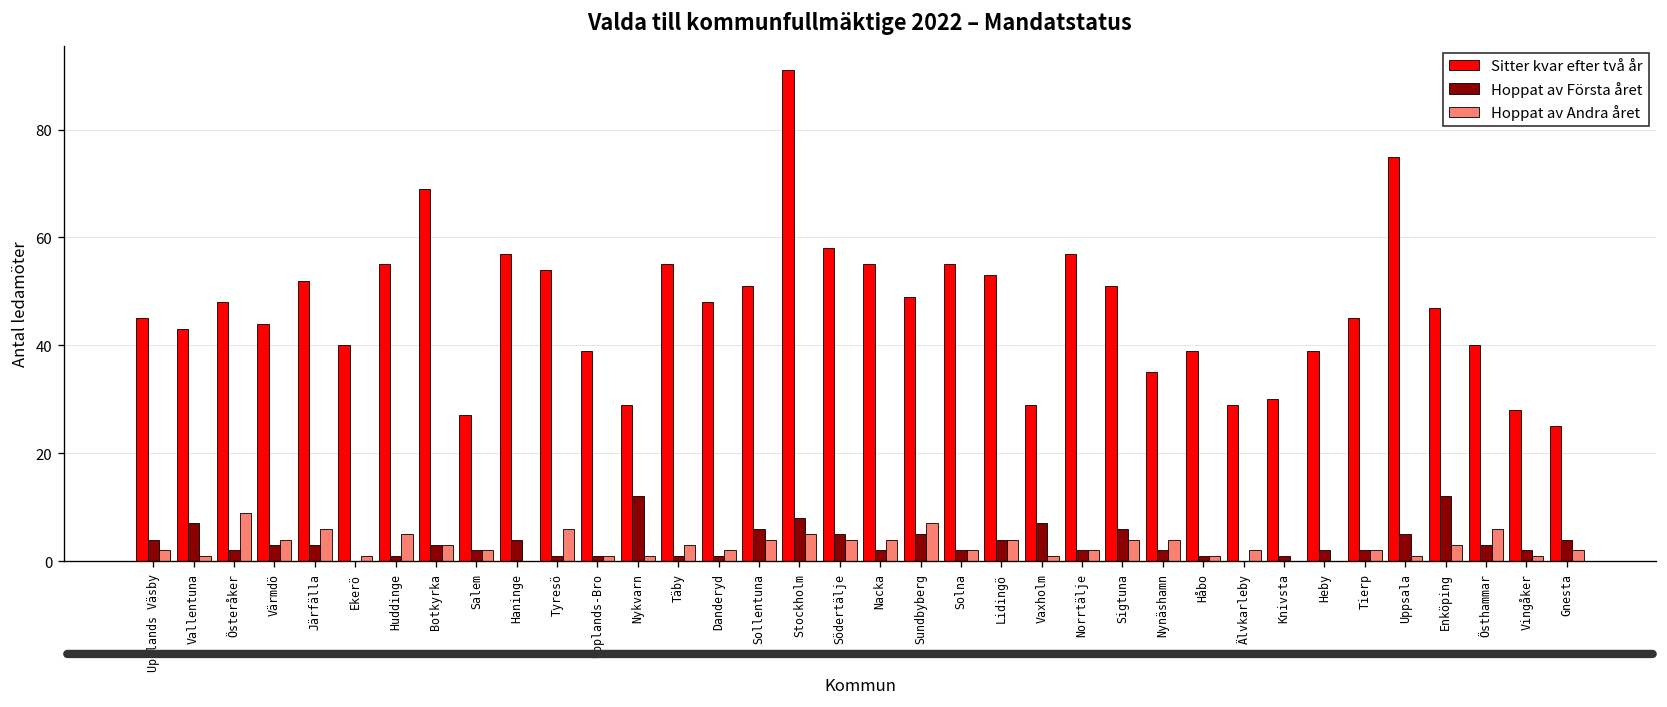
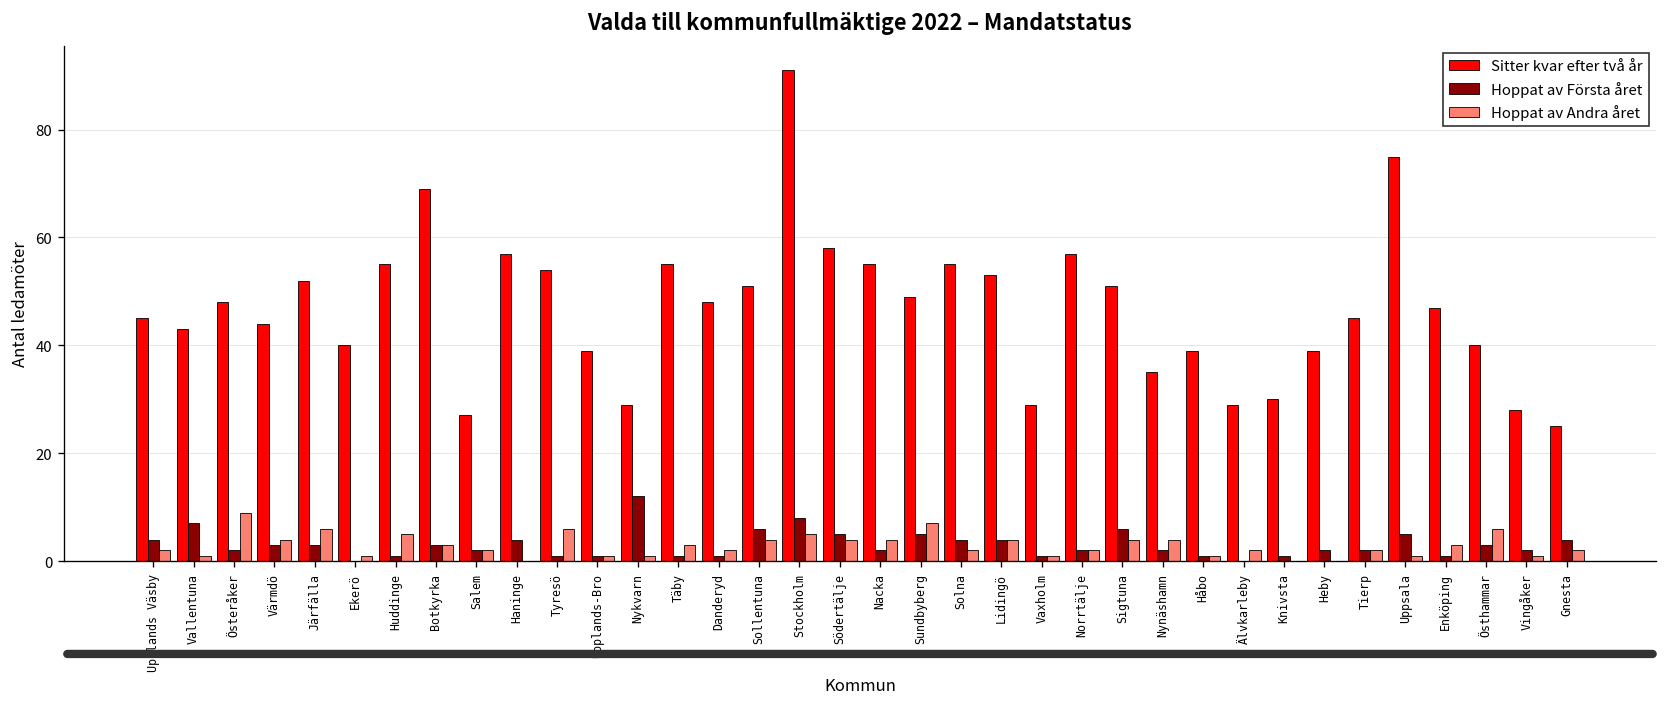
  {
    "Sitter kvar efter två år": {
      "Upplands Väsby": 45,
      "Vallentuna": 43,
      "Österåker": 48,
      "Värmdö": 44,
      "Järfälla": 52,
      "Ekerö": 40,
      "Huddinge": 55,
      "Botkyrka": 69,
      "Salem": 27,
      "Haninge": 57,
      "Tyresö": 54,
      "Upplands-Bro": 39,
      "Nykvarn": 29,
      "Täby": 55,
      "Danderyd": 48,
      "Sollentuna": 51,
      "Stockholm": 91,
      "Södertälje": 58,
      "Nacka": 55,
      "Sundbyberg": 49,
      "Solna": 55,
      "Lidingö": 53,
      "Vaxholm": 29,
      "Norrtälje": 57,
      "Sigtuna": 51,
      "Nynäshamn": 35,
      "Håbo": 39,
      "Älvkarleby": 29,
      "Knivsta": 30,
      "Heby": 39,
      "Tierp": 45,
      "Uppsala": 75,
      "Enköping": 47,
      "Östhammar": 40,
      "Vingåker": 28,
      "Gnesta": 25
    },
    "Hoppat av Första året": {
      "Upplands Väsby": 4,
      "Vallentuna": 7,
      "Österåker": 2,
      "Värmdö": 3,
      "Järfälla": 3,
      "Ekerö": 0,
      "Huddinge": 1,
      "Botkyrka": 3,
      "Salem": 2,
      "Haninge": 4,
      "Tyresö": 1,
      "Upplands-Bro": 1,
      "Nykvarn": 12,
      "Täby": 1,
      "Danderyd": 1,
      "Sollentuna": 6,
      "Stockholm": 8,
      "Södertälje": 5,
      "Nacka": 2,
      "Sundbyberg": 5,
-     "Solna": 2,
+     "Solna": 4,
      "Lidingö": 4,
-     "Vaxholm": 7,
+     "Vaxholm": 1,
      "Norrtälje": 2,
      "Sigtuna": 6,
      "Nynäshamn": 2,
      "Håbo": 1,
      "Älvkarleby": 0,
      "Knivsta": 1,
      "Heby": 2,
      "Tierp": 2,
      "Uppsala": 5,
-     "Enköping": 12,
+     "Enköping": 1,
      "Östhammar": 3,
      "Vingåker": 2,
      "Gnesta": 4
    },
    "Hoppat av Andra året": {
      "Upplands Väsby": 2,
      "Vallentuna": 1,
      "Österåker": 9,
      "Värmdö": 4,
      "Järfälla": 6,
      "Ekerö": 1,
      "Huddinge": 5,
      "Botkyrka": 3,
      "Salem": 2,
      "Haninge": 0,
      "Tyresö": 6,
      "Upplands-Bro": 1,
      "Nykvarn": 1,
      "Täby": 3,
      "Danderyd": 2,
      "Sollentuna": 4,
      "Stockholm": 5,
      "Södertälje": 4,
      "Nacka": 4,
      "Sundbyberg": 7,
      "Solna": 2,
      "Lidingö": 4,
      "Vaxholm": 1,
      "Norrtälje": 2,
      "Sigtuna": 4,
      "Nynäshamn": 4,
      "Håbo": 1,
      "Älvkarleby": 2,
      "Knivsta": 0,
      "Heby": 0,
      "Tierp": 2,
      "Uppsala": 1,
      "Enköping": 3,
      "Östhammar": 6,
      "Vingåker": 1,
      "Gnesta": 2
    }
  }
